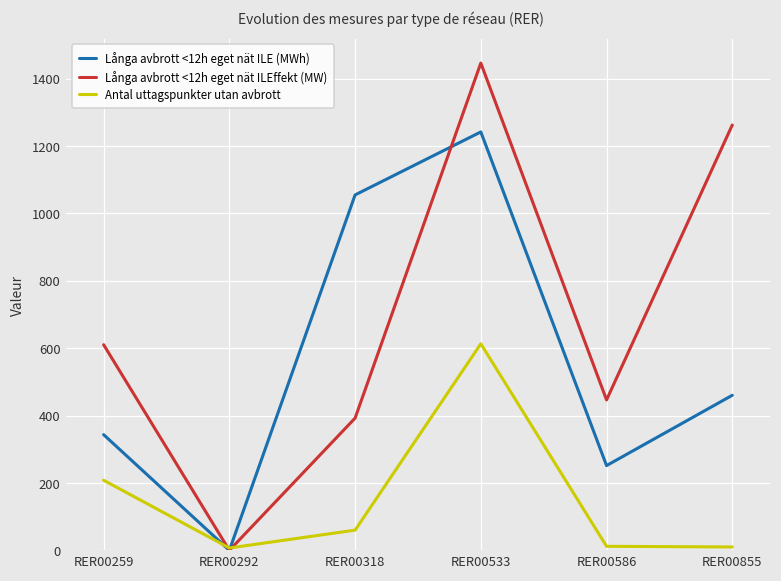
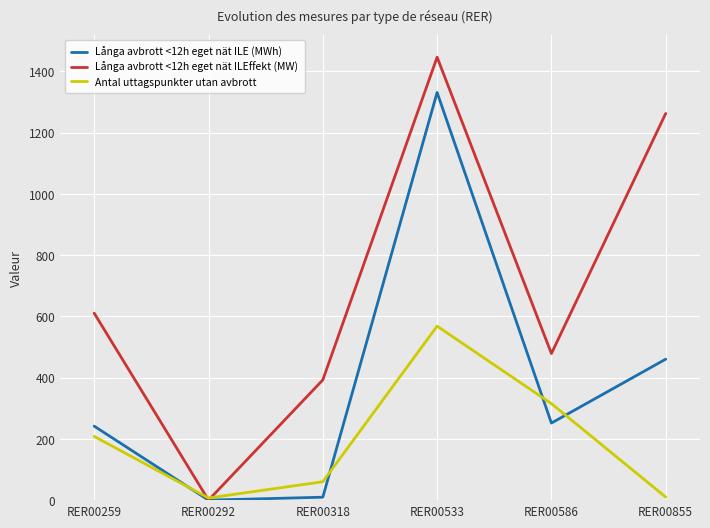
  {
    "Långa avbrott <12h eget nät ILE (MWh)": {
-     "RER00259": 340,
-     "RER00318": 1050,
-     "RER00533": 1240,
+     "RER00259": 240,
+     "RER00318": 10,
+     "RER00533": 1330,
      "RER00586": 250,
      "RER00855": 460
    },
    "Långa avbrott <12h eget nät ILEffekt (MW)": {
      "RER00259": 610,
      "RER00318": 390,
      "RER00533": 1450,
-     "RER00586": 450,
+     "RER00586": 480,
      "RER00855": 1260
    },
    "Antal uttagspunkter utan avbrott": {
      "RER00259": 210,
      "RER00318": 60,
-     "RER00533": 610,
-     "RER00586": 10,
+     "RER00533": 570,
+     "RER00586": 320,
      "RER00855": 10
    }
  }
